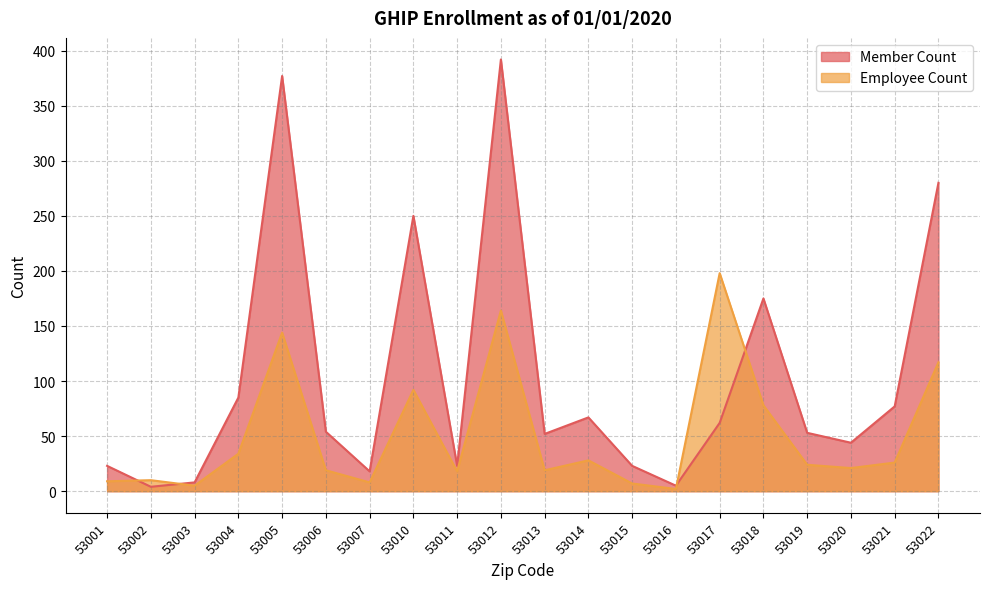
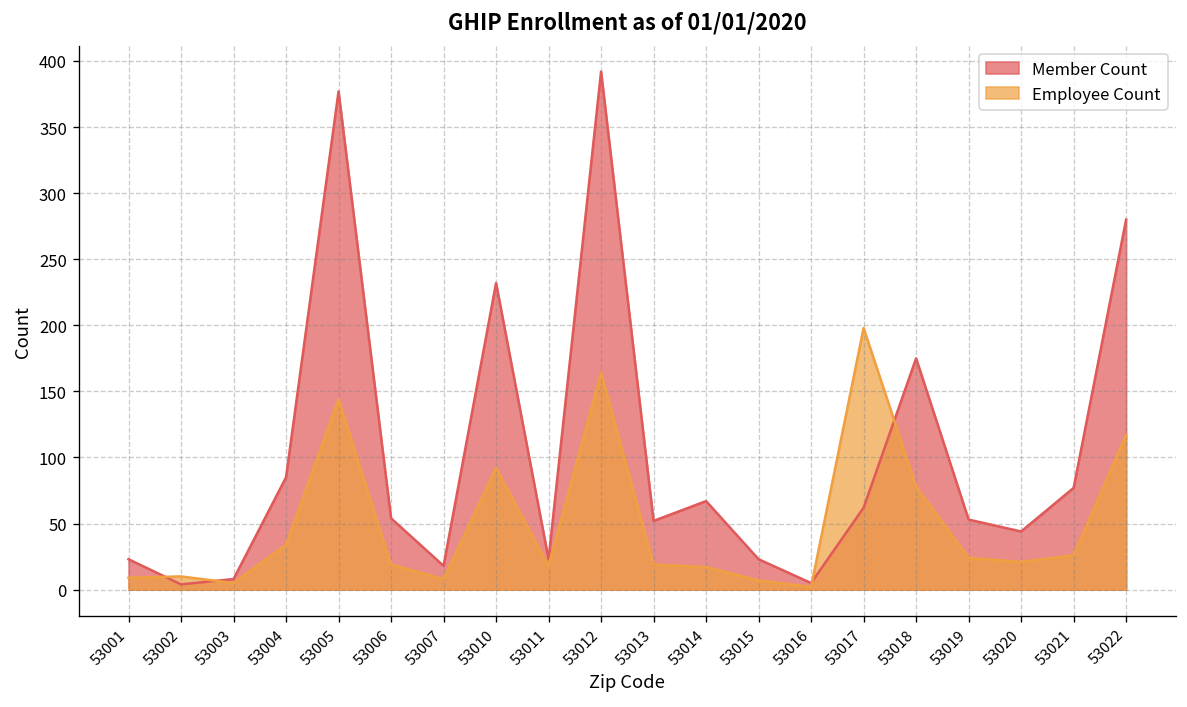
  {
    "Member Count": {
      "53001": 23,
      "53002": 4,
      "53003": 8,
      "53004": 85,
      "53005": 377,
      "53006": 54,
      "53007": 18,
-     "53010": 250,
+     "53010": 232,
      "53011": 23,
      "53012": 392,
      "53013": 52,
      "53014": 67,
      "53015": 23,
      "53016": 5,
      "53017": 62,
      "53018": 175,
      "53019": 53,
      "53020": 44,
      "53021": 77,
      "53022": 280
    },
    "Employee Count": {
      "53001": 9,
      "53002": 10,
      "53003": 5,
      "53004": 34,
      "53005": 144,
      "53006": 19,
      "53007": 8,
      "53010": 92,
      "53011": 18,
      "53012": 164,
      "53013": 19,
-     "53014": 28,
+     "53014": 17,
      "53015": 7,
      "53016": 2,
      "53017": 198,
      "53018": 78,
      "53019": 24,
      "53020": 21,
      "53021": 26,
      "53022": 117
    }
  }
